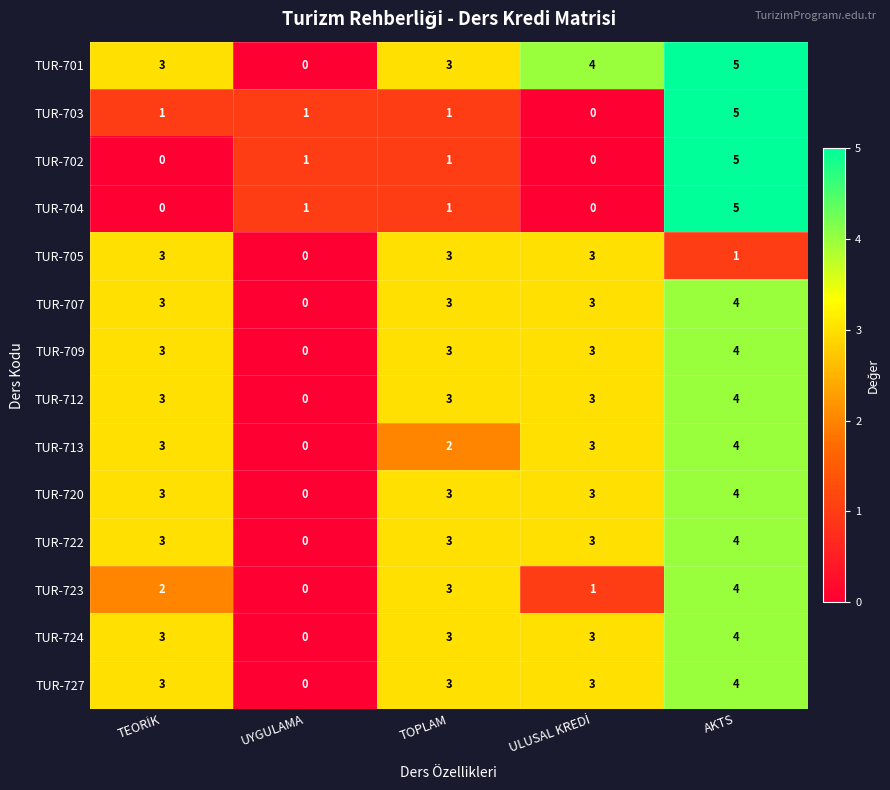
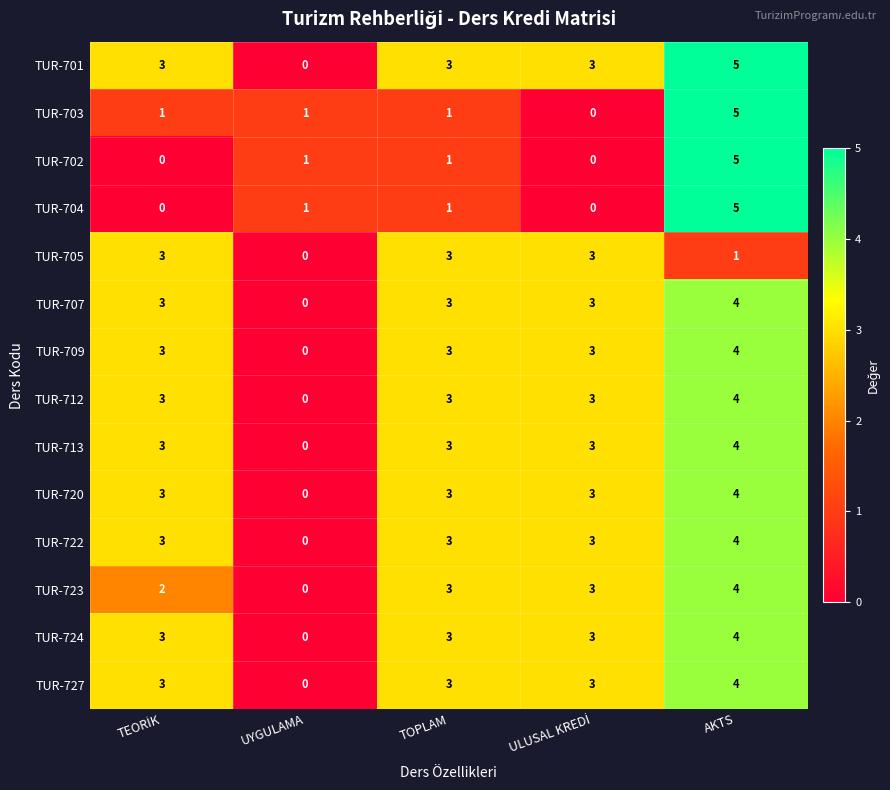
  {
    "TUR-701": {
      "TEORİK": 3,
      "UYGULAMA": 0,
      "TOPLAM": 3,
-     "ULUSAL KREDİ": 4,
+     "ULUSAL KREDİ": 3,
      "AKTS": 5
    },
    "TUR-703": {
      "TEORİK": 1,
      "UYGULAMA": 1,
      "TOPLAM": 1,
      "ULUSAL KREDİ": 0,
      "AKTS": 5
    },
    "TUR-702": {
      "TEORİK": 0,
      "UYGULAMA": 1,
      "TOPLAM": 1,
      "ULUSAL KREDİ": 0,
      "AKTS": 5
    },
    "TUR-704": {
      "TEORİK": 0,
      "UYGULAMA": 1,
      "TOPLAM": 1,
      "ULUSAL KREDİ": 0,
      "AKTS": 5
    },
    "TUR-705": {
      "TEORİK": 3,
      "UYGULAMA": 0,
      "TOPLAM": 3,
      "ULUSAL KREDİ": 3,
      "AKTS": 1
    },
    "TUR-707": {
      "TEORİK": 3,
      "UYGULAMA": 0,
      "TOPLAM": 3,
      "ULUSAL KREDİ": 3,
      "AKTS": 4
    },
    "TUR-709": {
      "TEORİK": 3,
      "UYGULAMA": 0,
      "TOPLAM": 3,
      "ULUSAL KREDİ": 3,
      "AKTS": 4
    },
    "TUR-712": {
      "TEORİK": 3,
      "UYGULAMA": 0,
      "TOPLAM": 3,
      "ULUSAL KREDİ": 3,
      "AKTS": 4
    },
    "TUR-713": {
      "TEORİK": 3,
      "UYGULAMA": 0,
-     "TOPLAM": 2,
+     "TOPLAM": 3,
      "ULUSAL KREDİ": 3,
      "AKTS": 4
    },
    "TUR-720": {
      "TEORİK": 3,
      "UYGULAMA": 0,
      "TOPLAM": 3,
      "ULUSAL KREDİ": 3,
      "AKTS": 4
    },
    "TUR-722": {
      "TEORİK": 3,
      "UYGULAMA": 0,
      "TOPLAM": 3,
      "ULUSAL KREDİ": 3,
      "AKTS": 4
    },
    "TUR-723": {
      "TEORİK": 2,
      "UYGULAMA": 0,
      "TOPLAM": 3,
-     "ULUSAL KREDİ": 1,
+     "ULUSAL KREDİ": 3,
      "AKTS": 4
    },
    "TUR-724": {
      "TEORİK": 3,
      "UYGULAMA": 0,
      "TOPLAM": 3,
      "ULUSAL KREDİ": 3,
      "AKTS": 4
    },
    "TUR-727": {
      "TEORİK": 3,
      "UYGULAMA": 0,
      "TOPLAM": 3,
      "ULUSAL KREDİ": 3,
      "AKTS": 4
    }
  }
